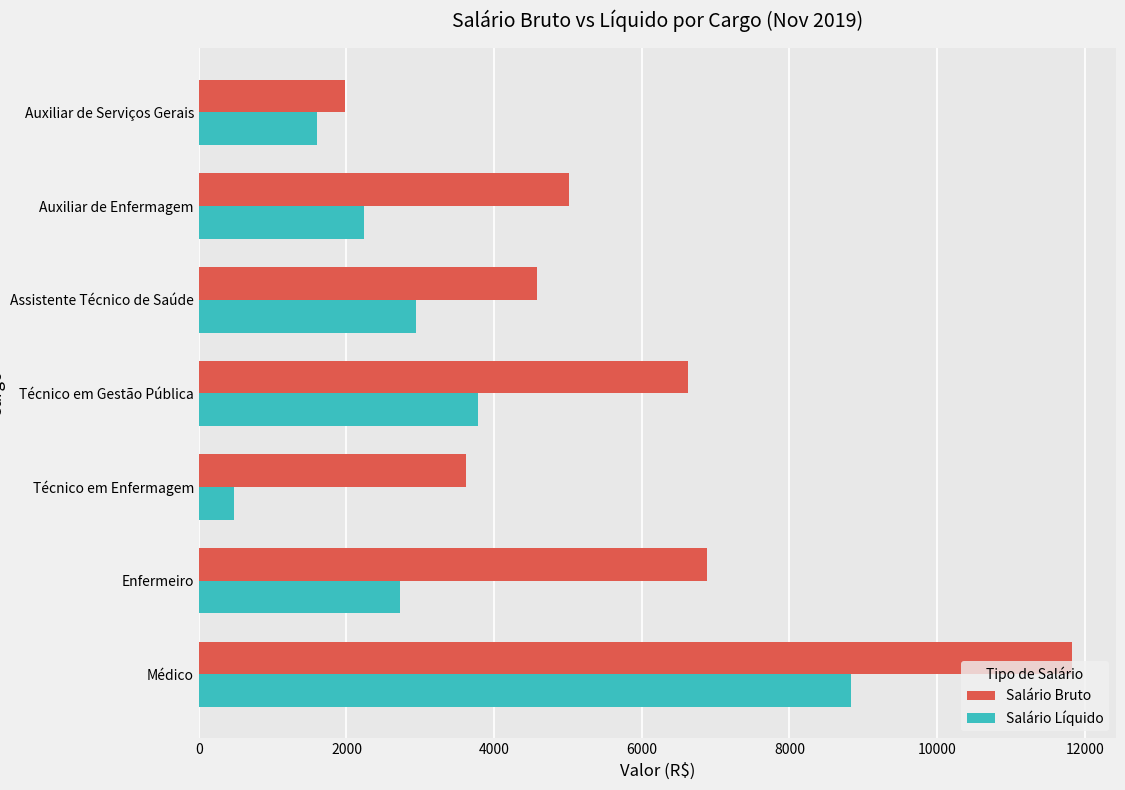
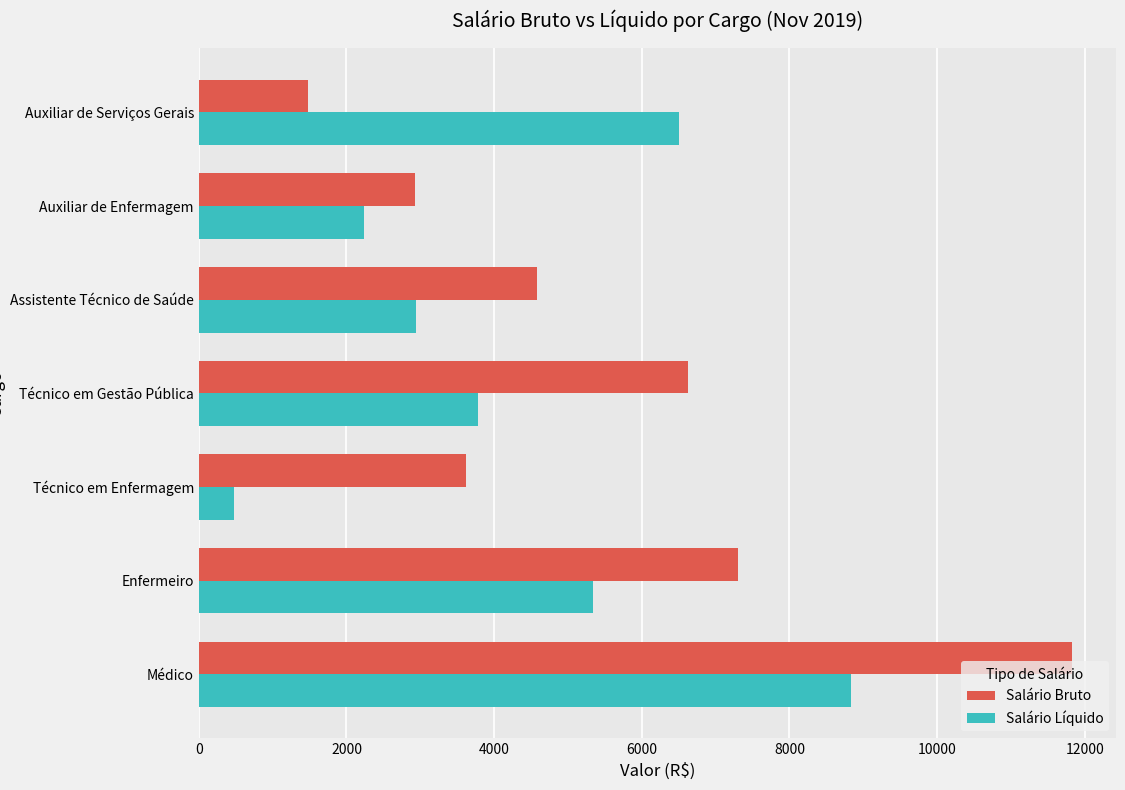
  {
    "Salário Bruto": {
-     "Auxiliar de Serviços Gerais": 2000,
-     "Auxiliar de Enfermagem": 5000,
+     "Auxiliar de Serviços Gerais": 1500,
+     "Auxiliar de Enfermagem": 2900,
      "Assistente Técnico de Saúde": 4600,
      "Técnico em Gestão Pública": 6600,
      "Técnico em Enfermagem": 3600,
-     "Enfermeiro": 6900,
+     "Enfermeiro": 7300,
      "Médico": 11800
    },
    "Salário Líquido": {
-     "Auxiliar de Serviços Gerais": 1600,
+     "Auxiliar de Serviços Gerais": 6500,
      "Auxiliar de Enfermagem": 2200,
      "Assistente Técnico de Saúde": 2900,
      "Técnico em Gestão Pública": 3800,
      "Técnico em Enfermagem": 500,
-     "Enfermeiro": 2700,
+     "Enfermeiro": 5300,
      "Médico": 8800
    }
  }
